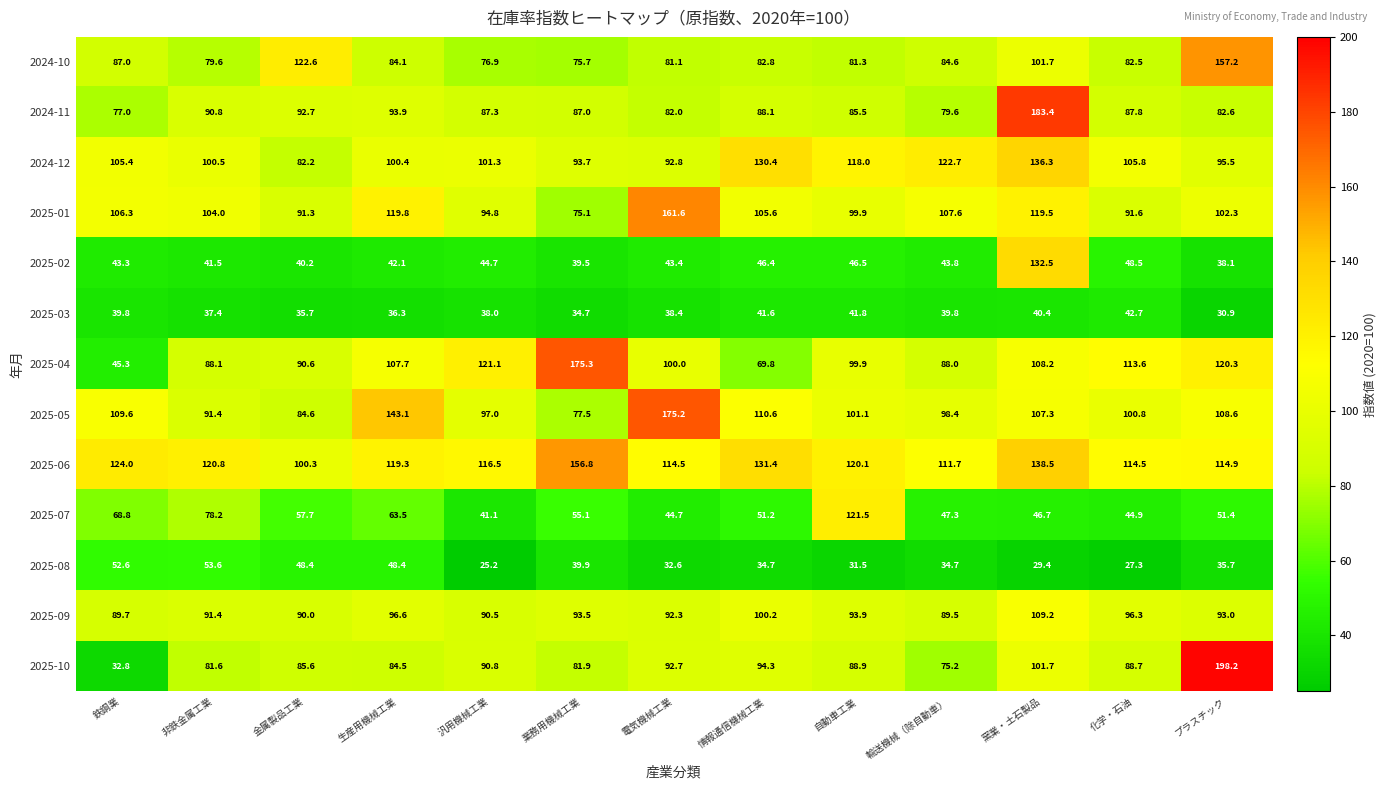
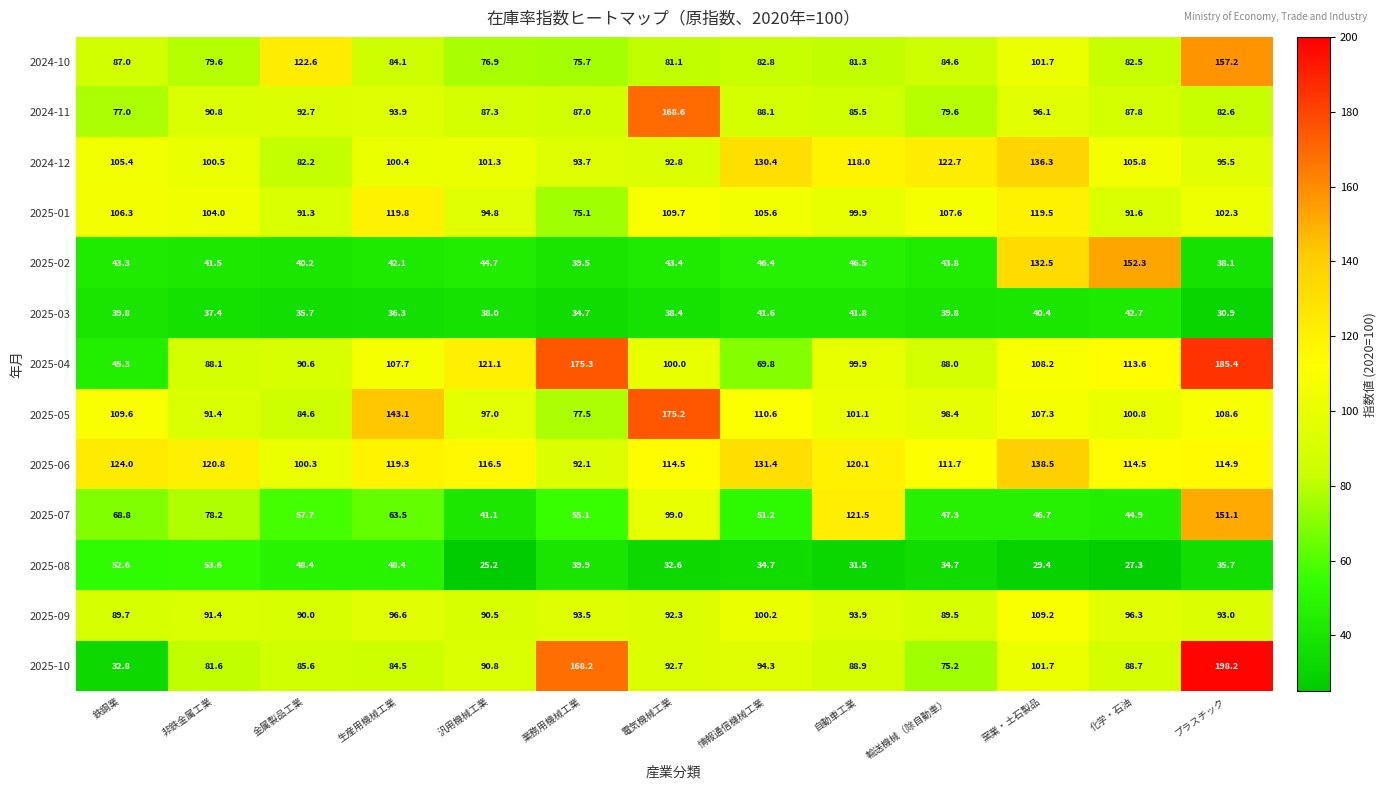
  {
    "2024-10": {
      "鉄鋼業": 87.0,
      "非鉄金属工業": 79.6,
      "金属製品工業": 122.6,
      "生産用機械工業": 84.1,
      "汎用機械工業": 76.9,
      "業務用機械工業": 75.7,
      "電気機械工業": 81.1,
      "情報通信機械工業": 82.8,
      "自動車工業": 81.3,
      "輸送機械（除自動車）": 84.6,
      "窯業・土石製品": 101.7,
      "化学・石油": 82.5,
      "プラスチック": 157.2
    },
    "2024-11": {
      "鉄鋼業": 77.0,
      "非鉄金属工業": 90.8,
      "金属製品工業": 92.7,
      "生産用機械工業": 93.9,
      "汎用機械工業": 87.3,
      "業務用機械工業": 87.0,
-     "電気機械工業": 82.0,
+     "電気機械工業": 168.6,
      "情報通信機械工業": 88.1,
      "自動車工業": 85.5,
      "輸送機械（除自動車）": 79.6,
-     "窯業・土石製品": 183.4,
+     "窯業・土石製品": 96.1,
      "化学・石油": 87.8,
      "プラスチック": 82.6
    },
    "2024-12": {
      "鉄鋼業": 105.4,
      "非鉄金属工業": 100.5,
      "金属製品工業": 82.2,
      "生産用機械工業": 100.4,
      "汎用機械工業": 101.3,
      "業務用機械工業": 93.7,
      "電気機械工業": 92.8,
      "情報通信機械工業": 130.4,
      "自動車工業": 118.0,
      "輸送機械（除自動車）": 122.7,
      "窯業・土石製品": 136.3,
      "化学・石油": 105.8,
      "プラスチック": 95.5
    },
    "2025-01": {
      "鉄鋼業": 106.3,
      "非鉄金属工業": 104.0,
      "金属製品工業": 91.3,
      "生産用機械工業": 119.8,
      "汎用機械工業": 94.8,
      "業務用機械工業": 75.1,
-     "電気機械工業": 161.6,
+     "電気機械工業": 109.7,
      "情報通信機械工業": 105.6,
      "自動車工業": 99.9,
      "輸送機械（除自動車）": 107.6,
      "窯業・土石製品": 119.5,
      "化学・石油": 91.6,
      "プラスチック": 102.3
    },
    "2025-02": {
      "鉄鋼業": 43.3,
      "非鉄金属工業": 41.5,
      "金属製品工業": 40.2,
      "生産用機械工業": 42.1,
      "汎用機械工業": 44.7,
      "業務用機械工業": 39.5,
      "電気機械工業": 43.4,
      "情報通信機械工業": 46.4,
      "自動車工業": 46.5,
      "輸送機械（除自動車）": 43.8,
      "窯業・土石製品": 132.5,
-     "化学・石油": 48.5,
+     "化学・石油": 152.3,
      "プラスチック": 38.1
    },
    "2025-03": {
      "鉄鋼業": 39.8,
      "非鉄金属工業": 37.4,
      "金属製品工業": 35.7,
      "生産用機械工業": 36.3,
      "汎用機械工業": 38.0,
      "業務用機械工業": 34.7,
      "電気機械工業": 38.4,
      "情報通信機械工業": 41.6,
      "自動車工業": 41.8,
      "輸送機械（除自動車）": 39.8,
      "窯業・土石製品": 40.4,
      "化学・石油": 42.7,
      "プラスチック": 30.9
    },
    "2025-04": {
      "鉄鋼業": 45.3,
      "非鉄金属工業": 88.1,
      "金属製品工業": 90.6,
      "生産用機械工業": 107.7,
      "汎用機械工業": 121.1,
      "業務用機械工業": 175.3,
      "電気機械工業": 100.0,
      "情報通信機械工業": 69.8,
      "自動車工業": 99.9,
      "輸送機械（除自動車）": 88.0,
      "窯業・土石製品": 108.2,
      "化学・石油": 113.6,
-     "プラスチック": 120.3
+     "プラスチック": 185.4
    },
    "2025-05": {
      "鉄鋼業": 109.6,
      "非鉄金属工業": 91.4,
      "金属製品工業": 84.6,
      "生産用機械工業": 143.1,
      "汎用機械工業": 97.0,
      "業務用機械工業": 77.5,
      "電気機械工業": 175.2,
      "情報通信機械工業": 110.6,
      "自動車工業": 101.1,
      "輸送機械（除自動車）": 98.4,
      "窯業・土石製品": 107.3,
      "化学・石油": 100.8,
      "プラスチック": 108.6
    },
    "2025-06": {
      "鉄鋼業": 124.0,
      "非鉄金属工業": 120.8,
      "金属製品工業": 100.3,
      "生産用機械工業": 119.3,
      "汎用機械工業": 116.5,
-     "業務用機械工業": 156.8,
+     "業務用機械工業": 92.1,
      "電気機械工業": 114.5,
      "情報通信機械工業": 131.4,
      "自動車工業": 120.1,
      "輸送機械（除自動車）": 111.7,
      "窯業・土石製品": 138.5,
      "化学・石油": 114.5,
      "プラスチック": 114.9
    },
    "2025-07": {
      "鉄鋼業": 68.8,
      "非鉄金属工業": 78.2,
      "金属製品工業": 57.7,
      "生産用機械工業": 63.5,
      "汎用機械工業": 41.1,
      "業務用機械工業": 55.1,
-     "電気機械工業": 44.7,
+     "電気機械工業": 99.0,
      "情報通信機械工業": 51.2,
      "自動車工業": 121.5,
      "輸送機械（除自動車）": 47.3,
      "窯業・土石製品": 46.7,
      "化学・石油": 44.9,
-     "プラスチック": 51.4
+     "プラスチック": 151.1
    },
    "2025-08": {
      "鉄鋼業": 52.6,
      "非鉄金属工業": 53.6,
      "金属製品工業": 48.4,
      "生産用機械工業": 48.4,
      "汎用機械工業": 25.2,
      "業務用機械工業": 39.9,
      "電気機械工業": 32.6,
      "情報通信機械工業": 34.7,
      "自動車工業": 31.5,
      "輸送機械（除自動車）": 34.7,
      "窯業・土石製品": 29.4,
      "化学・石油": 27.3,
      "プラスチック": 35.7
    },
    "2025-09": {
      "鉄鋼業": 89.7,
      "非鉄金属工業": 91.4,
      "金属製品工業": 90.0,
      "生産用機械工業": 96.6,
      "汎用機械工業": 90.5,
      "業務用機械工業": 93.5,
      "電気機械工業": 92.3,
      "情報通信機械工業": 100.2,
      "自動車工業": 93.9,
      "輸送機械（除自動車）": 89.5,
      "窯業・土石製品": 109.2,
      "化学・石油": 96.3,
      "プラスチック": 93.0
    },
    "2025-10": {
      "鉄鋼業": 32.8,
      "非鉄金属工業": 81.6,
      "金属製品工業": 85.6,
      "生産用機械工業": 84.5,
      "汎用機械工業": 90.8,
-     "業務用機械工業": 81.9,
+     "業務用機械工業": 168.2,
      "電気機械工業": 92.7,
      "情報通信機械工業": 94.3,
      "自動車工業": 88.9,
      "輸送機械（除自動車）": 75.2,
      "窯業・土石製品": 101.7,
      "化学・石油": 88.7,
      "プラスチック": 198.2
    }
  }
